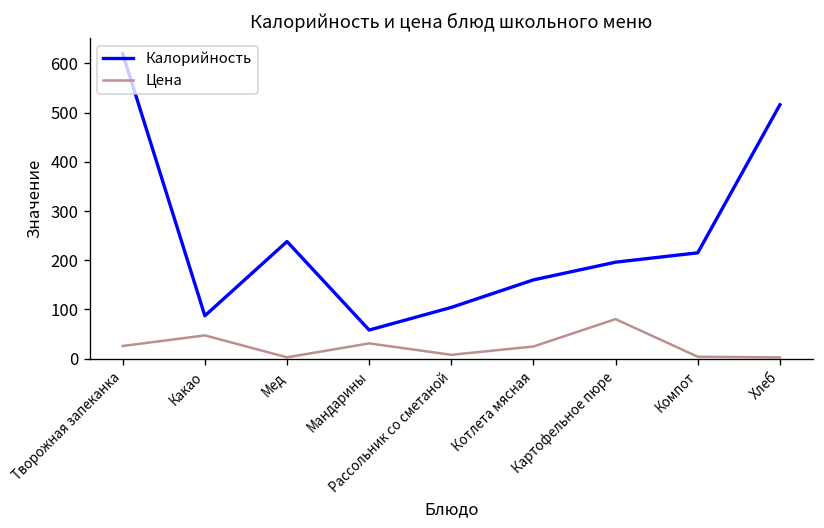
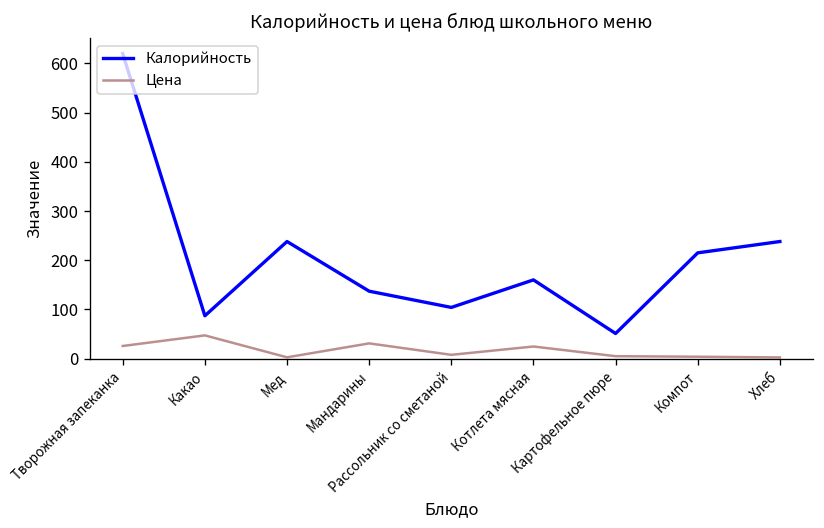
  {
    "Калорийность": {
      "Какао": 90,
      "Мед": 240,
-     "Мандарины": 60,
+     "Мандарины": 140,
      "Рассольник со сметаной": 100,
      "Котлета мясная": 160,
-     "Картофельное пюре": 200,
+     "Картофельное пюре": 50,
      "Компот": 220,
-     "Хлеб": 520
+     "Хлеб": 240
    },
    "Цена": {
      "Творожная запеканка": 30,
      "Какао": 50,
      "Мед": 0,
      "Мандарины": 30,
      "Рассольник со сметаной": 10,
      "Котлета мясная": 20,
-     "Картофельное пюре": 80,
+     "Картофельное пюре": 0,
      "Компот": 0,
      "Хлеб": 0
    }
  }
